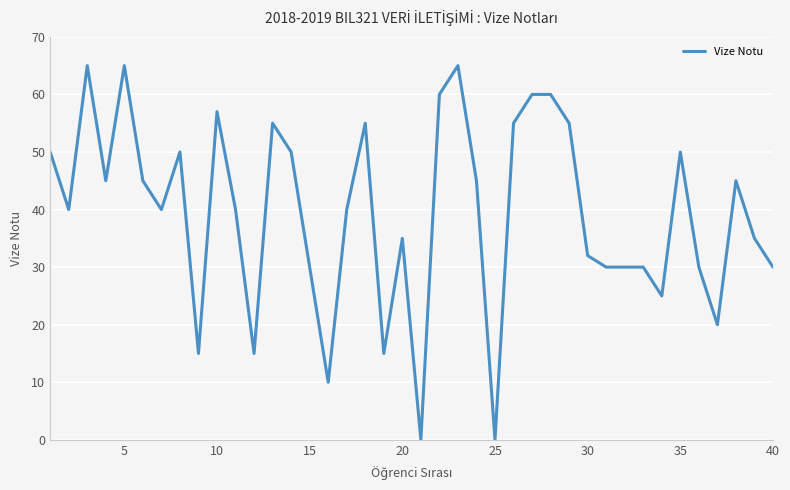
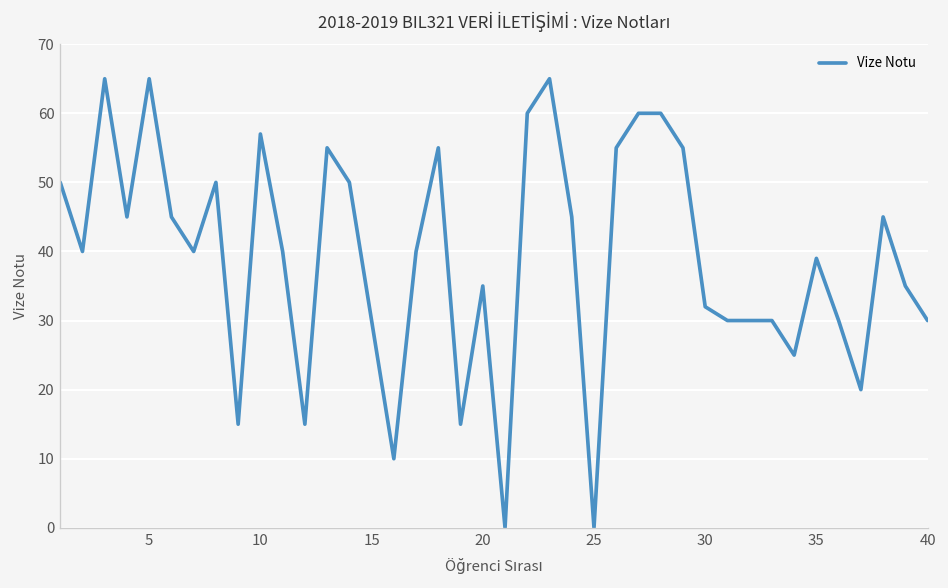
  {
    "5": 65,
    "10": 57,
    "15": 30,
    "20": 35,
    "25": 0,
    "30": 32,
-   "35": 50,
+   "35": 39,
    "40": 30
  }
